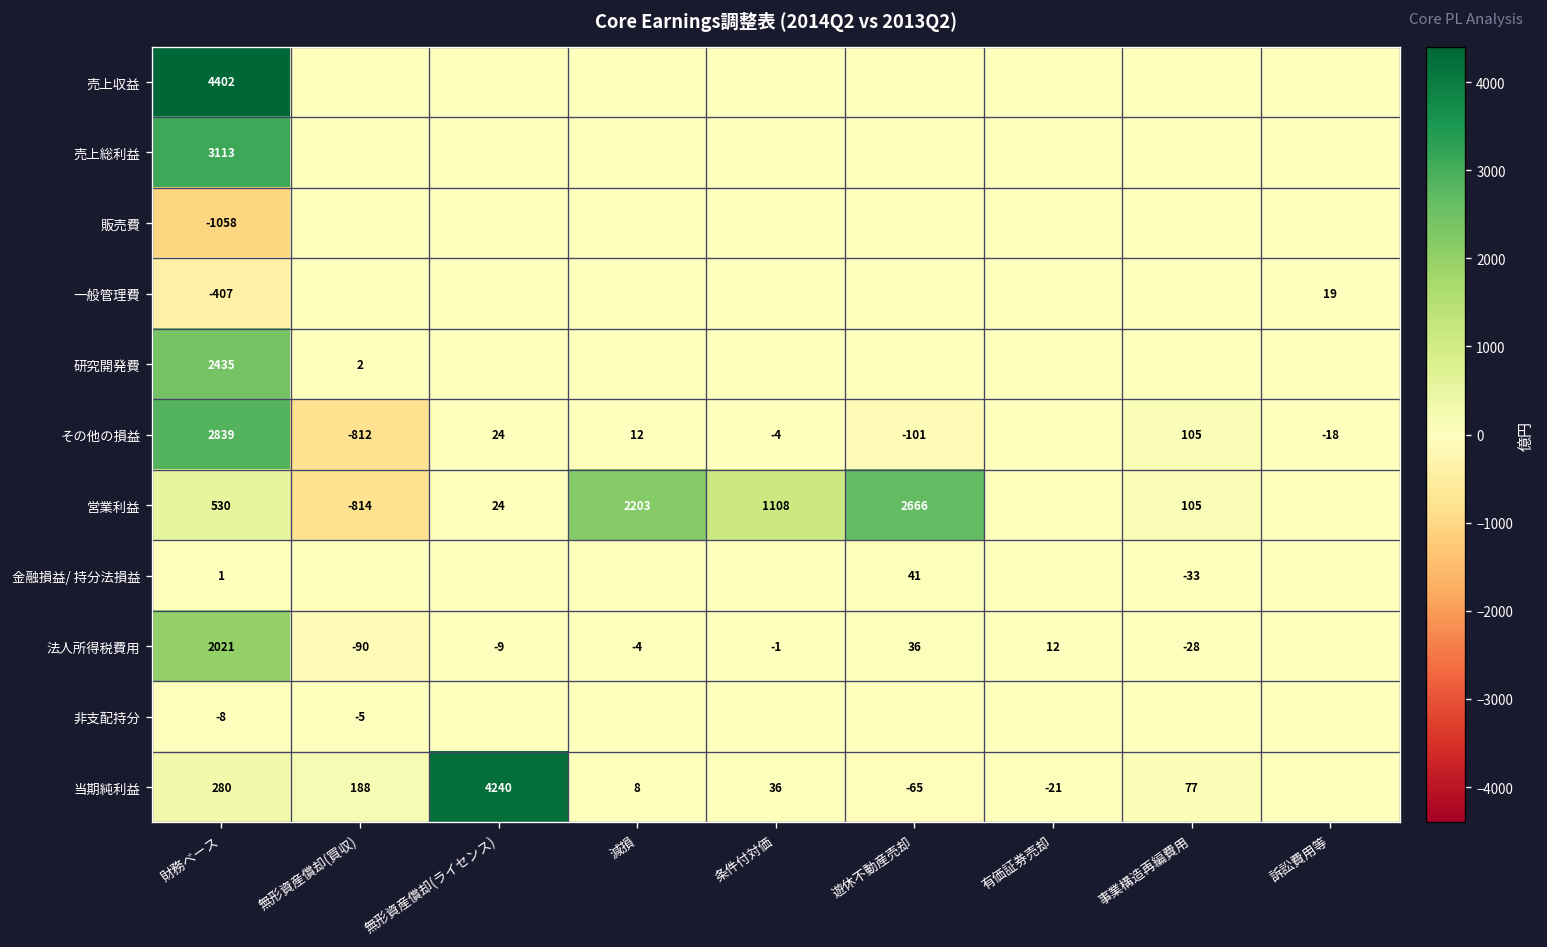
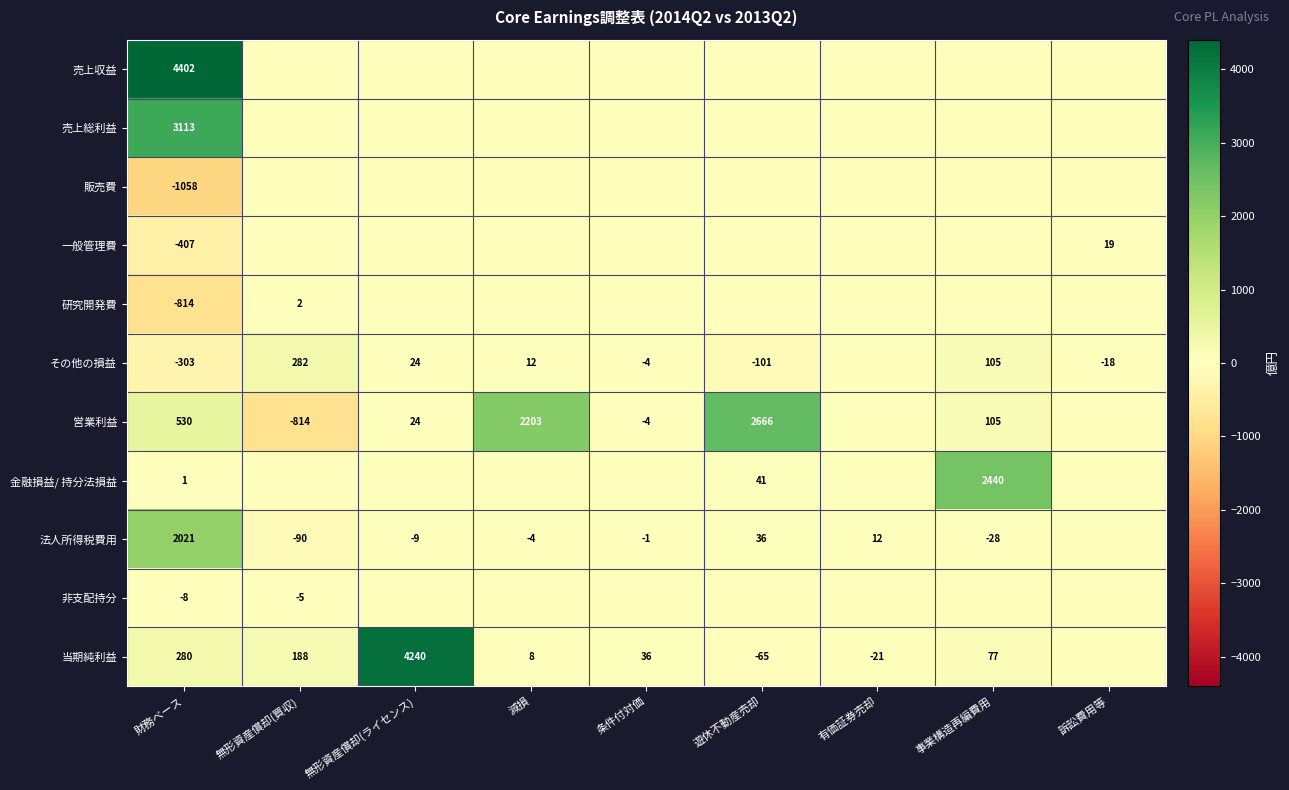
  {
    "売上収益": {
      "財務ベース": 4402
    },
    "売上総利益": {
      "財務ベース": 3113
    },
    "販売費": {
      "財務ベース": -1058
    },
    "一般管理費": {
      "財務ベース": -407,
      "訴訟費用等": 19
    },
    "研究開発費": {
-     "財務ベース": 2435,
+     "財務ベース": -814,
      "無形資産償却(買収)": 2
    },
    "その他の損益": {
-     "財務ベース": 2839,
-     "無形資産償却(買収)": -812,
+     "財務ベース": -303,
+     "無形資産償却(買収)": 282,
      "無形資産償却(ライセンス)": 24,
      "減損": 12,
      "条件付対価": -4,
      "遊休不動産売却": -101,
      "事業構造再編費用": 105,
      "訴訟費用等": -18
    },
    "営業利益": {
      "財務ベース": 530,
      "無形資産償却(買収)": -814,
      "無形資産償却(ライセンス)": 24,
      "減損": 2203,
-     "条件付対価": 1108,
+     "条件付対価": -4,
      "遊休不動産売却": 2666,
      "事業構造再編費用": 105
    },
    "金融損益/ 持分法損益": {
      "財務ベース": 1,
      "遊休不動産売却": 41,
-     "事業構造再編費用": -33
+     "事業構造再編費用": 2440
    },
    "法人所得税費用": {
      "財務ベース": 2021,
      "無形資産償却(買収)": -90,
      "無形資産償却(ライセンス)": -9,
      "減損": -4,
      "条件付対価": -1,
      "遊休不動産売却": 36,
      "有価証券売却": 12,
      "事業構造再編費用": -28
    },
    "非支配持分": {
      "財務ベース": -8,
      "無形資産償却(買収)": -5
    },
    "当期純利益": {
      "財務ベース": 280,
      "無形資産償却(買収)": 188,
      "無形資産償却(ライセンス)": 4240,
      "減損": 8,
      "条件付対価": 36,
      "遊休不動産売却": -65,
      "有価証券売却": -21,
      "事業構造再編費用": 77
    }
  }
